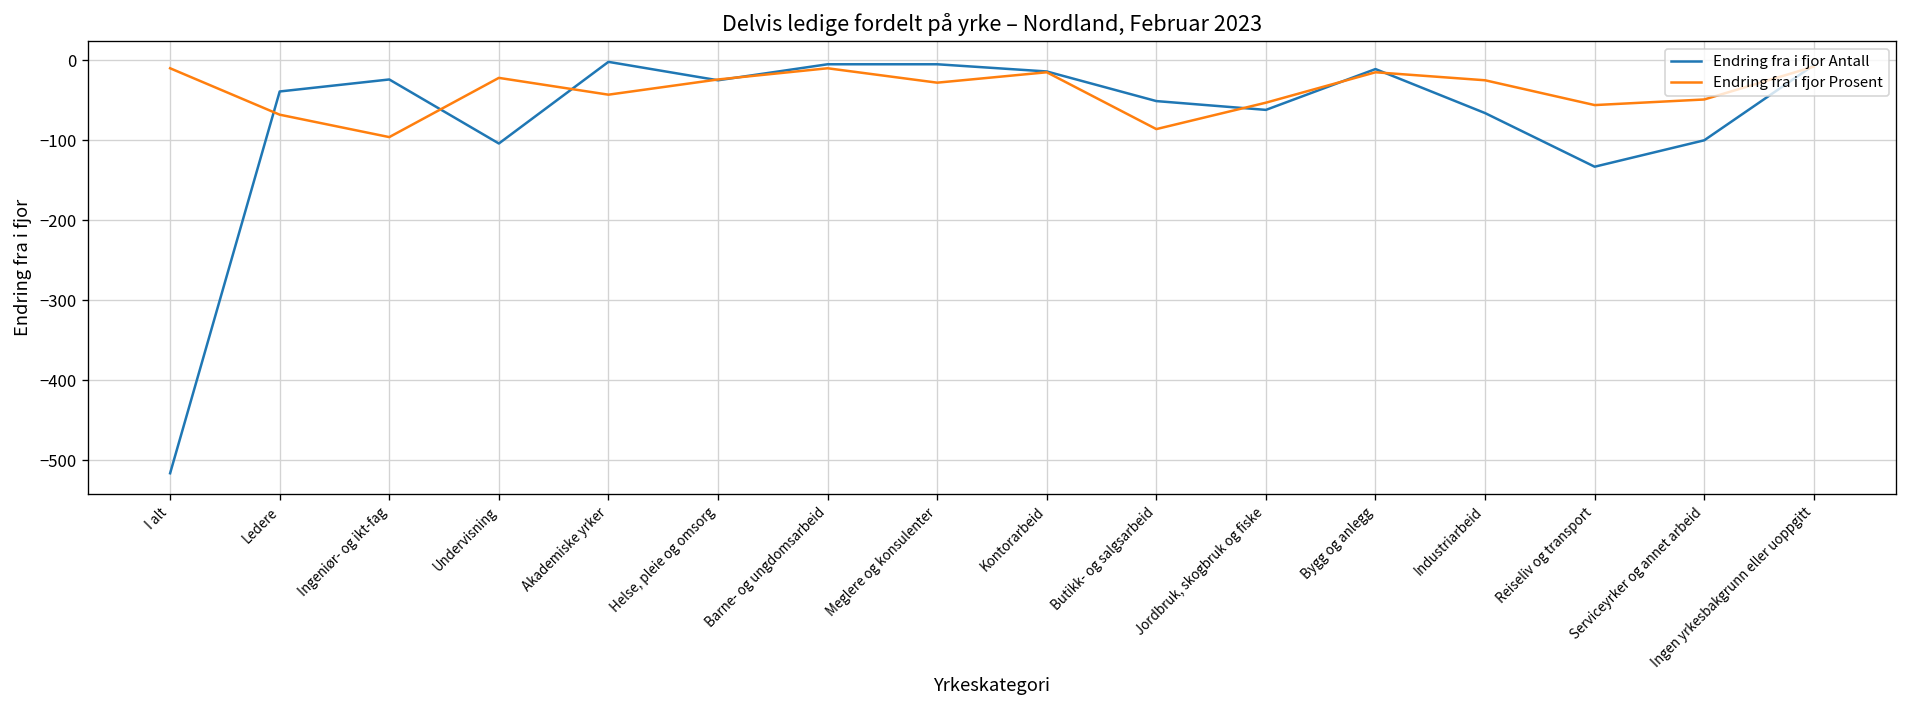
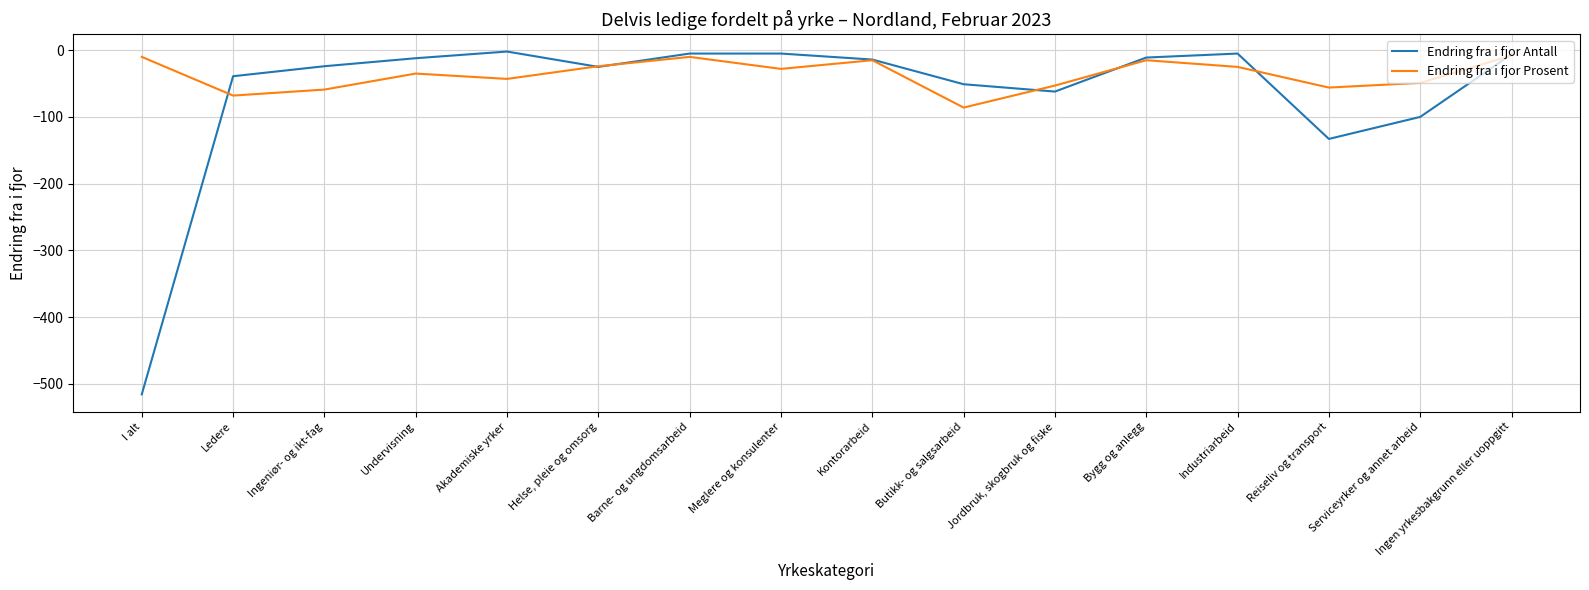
  {
    "Endring fra i fjor Antall": {
      "I alt": -520,
      "Ledere": -40,
      "Ingeniør- og ikt-fag": -20,
-     "Undervisning": -100,
+     "Undervisning": -10,
      "Akademiske yrker": 0,
      "Barne- og ungdomsarbeid": -10,
      "Meglere og konsulenter": -10,
      "Butikk- og salgsarbeid": -50,
      "Jordbruk, skogbruk og fiske": -60,
      "Bygg og anlegg": -10,
-     "Industriarbeid": -70,
+     "Industriarbeid": -10,
      "Reiseliv og transport": -130,
      "Serviceyrker og annet arbeid": -100
    },
    "Endring fra i fjor Prosent": {
      "I alt": -10,
      "Ledere": -70,
-     "Ingeniør- og ikt-fag": -100,
-     "Undervisning": -20,
+     "Ingeniør- og ikt-fag": -60,
+     "Undervisning": -40,
      "Akademiske yrker": -40,
      "Barne- og ungdomsarbeid": -10,
      "Meglere og konsulenter": -30,
      "Butikk- og salgsarbeid": -90,
      "Jordbruk, skogbruk og fiske": -50,
      "Bygg og anlegg": -20,
      "Industriarbeid": -30,
      "Reiseliv og transport": -60
    }
  }
